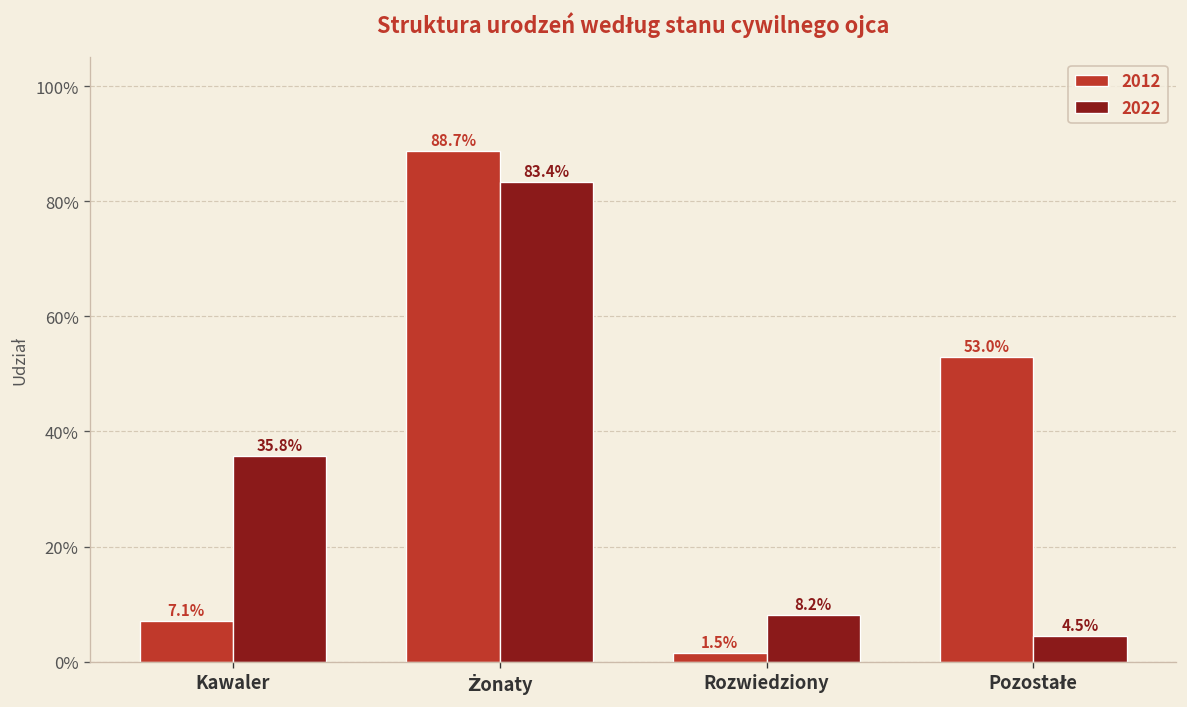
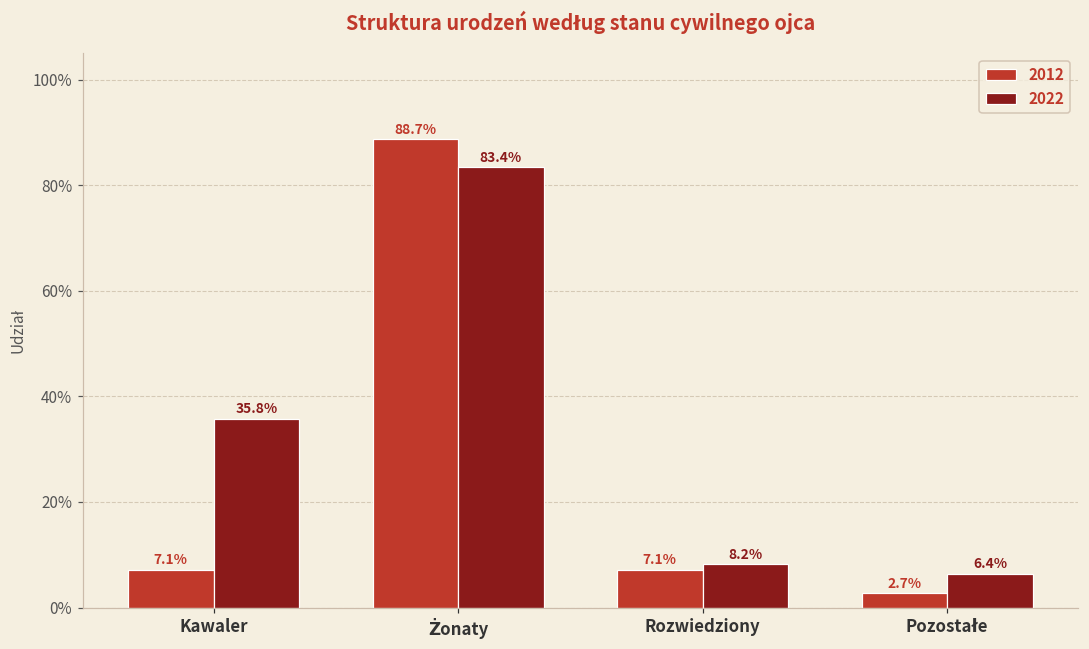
  {
    "2012": {
      "Kawaler": "7.1%",
      "Żonaty": "88.7%",
-     "Rozwiedziony": "1.5%",
-     "Pozostałe": "53.0%"
+     "Rozwiedziony": "7.1%",
+     "Pozostałe": "2.7%"
    },
    "2022": {
      "Kawaler": "35.8%",
      "Żonaty": "83.4%",
      "Rozwiedziony": "8.2%",
-     "Pozostałe": "4.5%"
+     "Pozostałe": "6.4%"
    }
  }
